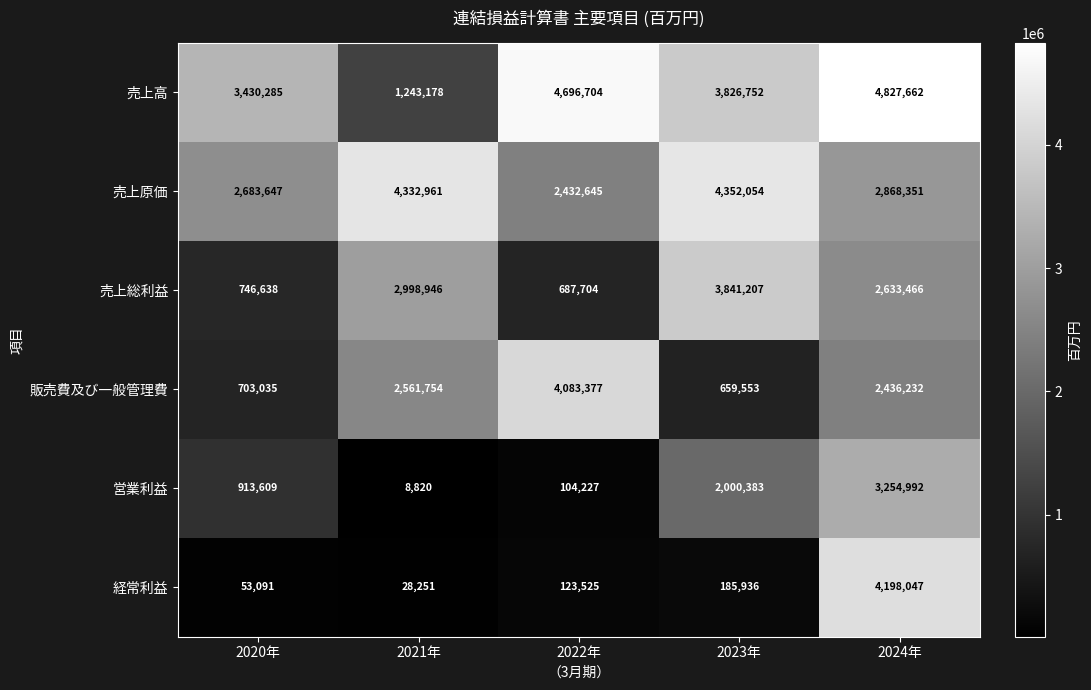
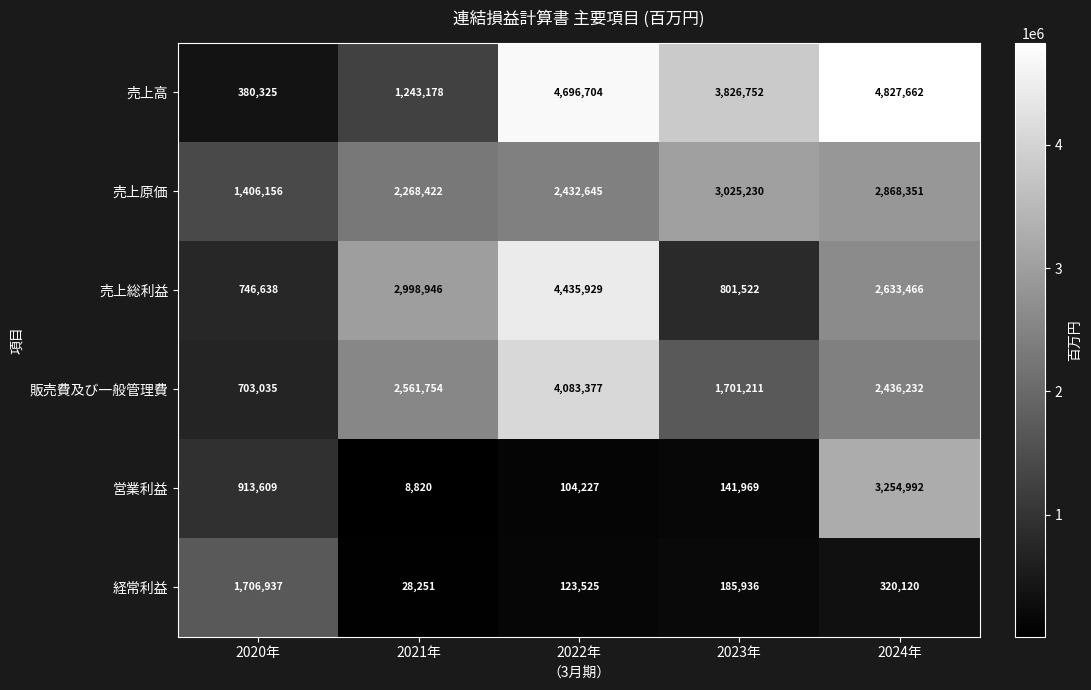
  {
    "売上高": {
-     "2020年": "3,430,285",
+     "2020年": "380,325",
      "2021年": "1,243,178",
      "2022年": "4,696,704",
      "2023年": "3,826,752",
      "2024年": "4,827,662"
    },
    "売上原価": {
-     "2020年": "2,683,647",
-     "2021年": "4,332,961",
+     "2020年": "1,406,156",
+     "2021年": "2,268,422",
      "2022年": "2,432,645",
-     "2023年": "4,352,054",
+     "2023年": "3,025,230",
      "2024年": "2,868,351"
    },
    "売上総利益": {
      "2020年": "746,638",
      "2021年": "2,998,946",
-     "2022年": "687,704",
-     "2023年": "3,841,207",
+     "2022年": "4,435,929",
+     "2023年": "801,522",
      "2024年": "2,633,466"
    },
    "販売費及び一般管理費": {
      "2020年": "703,035",
      "2021年": "2,561,754",
      "2022年": "4,083,377",
-     "2023年": "659,553",
+     "2023年": "1,701,211",
      "2024年": "2,436,232"
    },
    "営業利益": {
      "2020年": "913,609",
      "2021年": "8,820",
      "2022年": "104,227",
-     "2023年": "2,000,383",
+     "2023年": "141,969",
      "2024年": "3,254,992"
    },
    "経常利益": {
-     "2020年": "53,091",
+     "2020年": "1,706,937",
      "2021年": "28,251",
      "2022年": "123,525",
      "2023年": "185,936",
-     "2024年": "4,198,047"
+     "2024年": "320,120"
    }
  }
